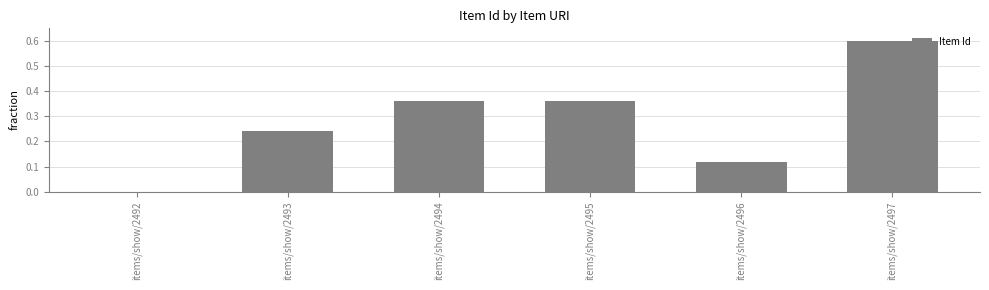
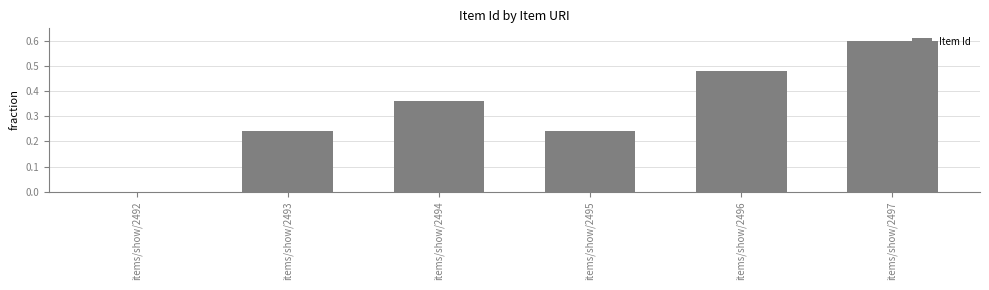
  {
    "items/show/2492": 0.00,
    "items/show/2493": 0.24,
    "items/show/2494": 0.36,
-   "items/show/2495": 0.36,
-   "items/show/2496": 0.12,
+   "items/show/2495": 0.24,
+   "items/show/2496": 0.48,
    "items/show/2497": 0.60
  }
